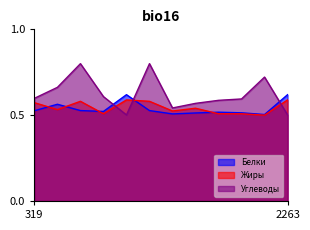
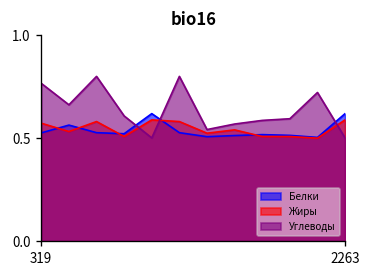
  {
    "Белки": {
      "319": 0.53,
      "2263": 0.62
    },
    "Жиры": {
      "319": 0.57,
      "2263": 0.59
    },
    "Углеводы": {
-     "319": 0.60,
+     "319": 0.77,
      "2263": 0.50
    }
  }
